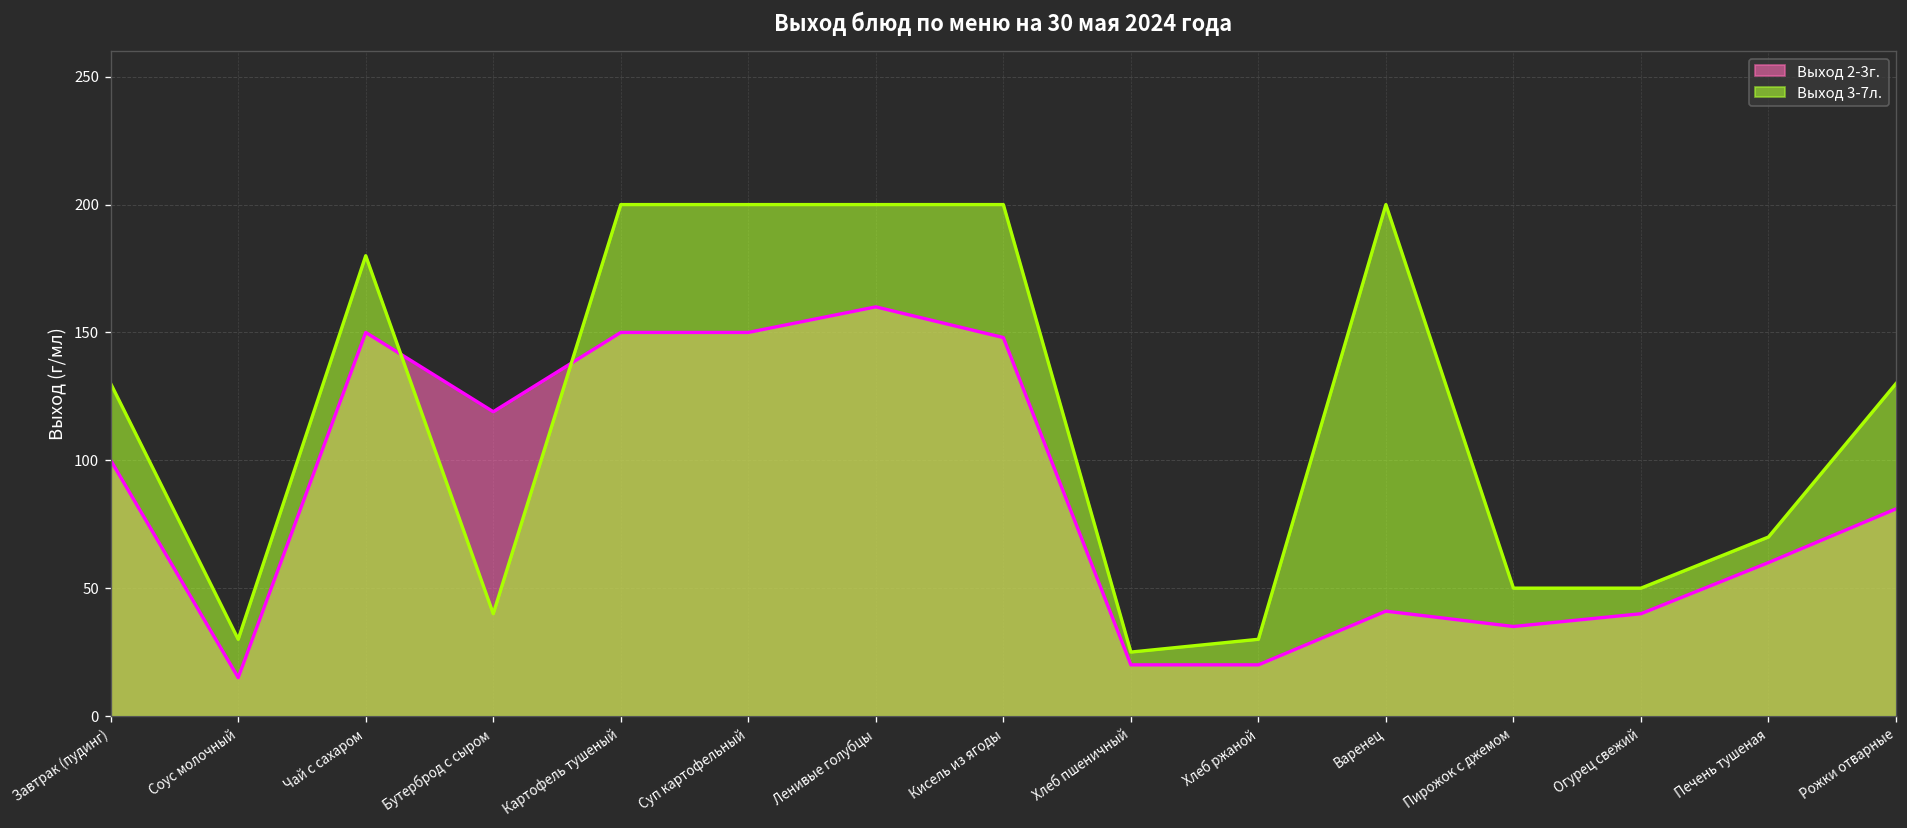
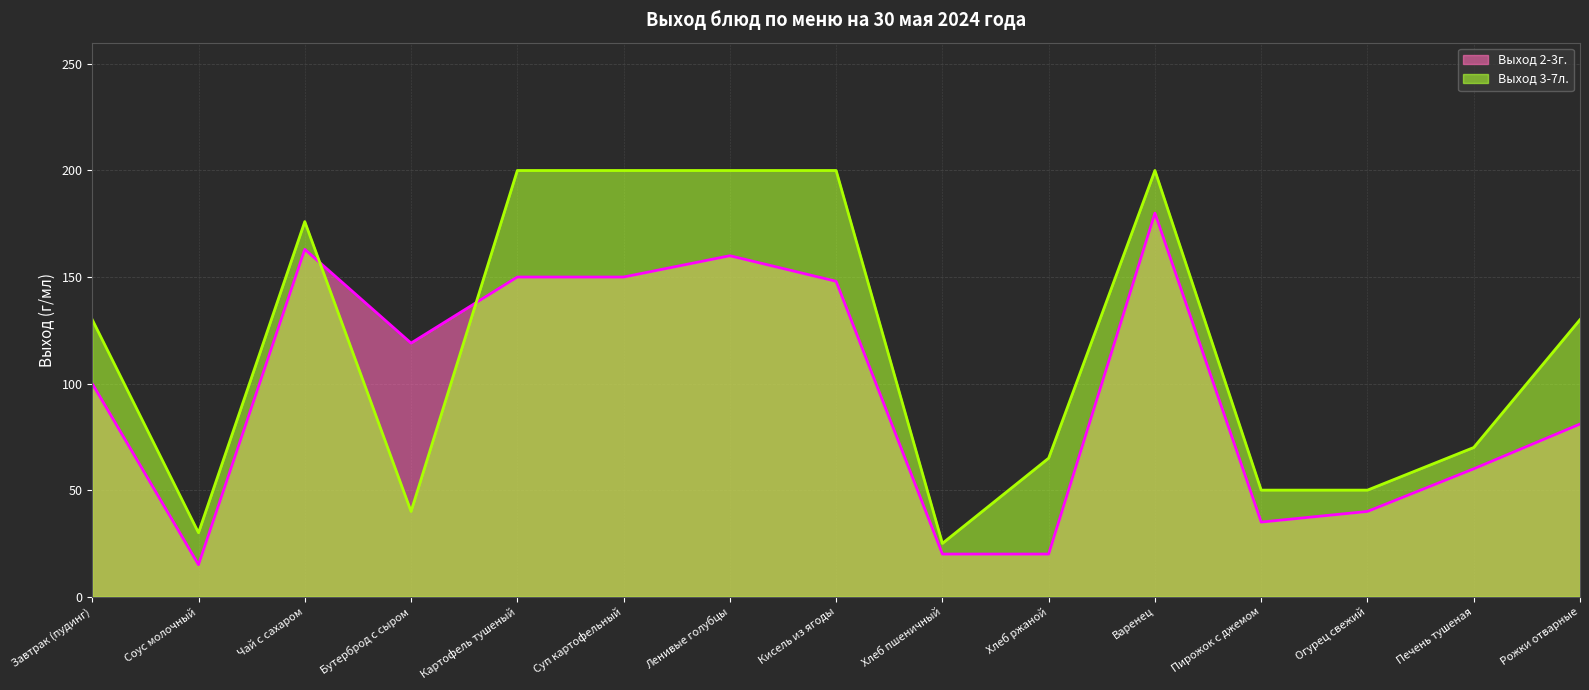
  {
    "Выход 2-3г.": {
      "Завтрак (пудинг)": 100,
      "Соус молочный": 15,
-     "Чай с сахаром": 150,
+     "Чай с сахаром": 163,
      "Бутерброд с сыром": 119,
      "Картофель тушеный": 150,
      "Суп картофельный": 150,
      "Ленивые голубцы": 160,
      "Кисель из ягоды": 148,
      "Хлеб пшеничный": 20,
      "Хлеб ржаной": 20,
-     "Варенец": 41,
+     "Варенец": 180,
      "Пирожок с джемом": 35,
      "Огурец свежий": 40,
      "Печень тушеная": 60,
      "Рожки отварные": 81
    },
    "Выход 3-7л.": {
      "Завтрак (пудинг)": 130,
      "Соус молочный": 30,
-     "Чай с сахаром": 180,
+     "Чай с сахаром": 176,
      "Бутерброд с сыром": 40,
      "Картофель тушеный": 200,
      "Суп картофельный": 200,
      "Ленивые голубцы": 200,
      "Кисель из ягоды": 200,
      "Хлеб пшеничный": 25,
-     "Хлеб ржаной": 30,
+     "Хлеб ржаной": 65,
      "Варенец": 200,
      "Пирожок с джемом": 50,
      "Огурец свежий": 50,
      "Печень тушеная": 70,
      "Рожки отварные": 130
    }
  }
